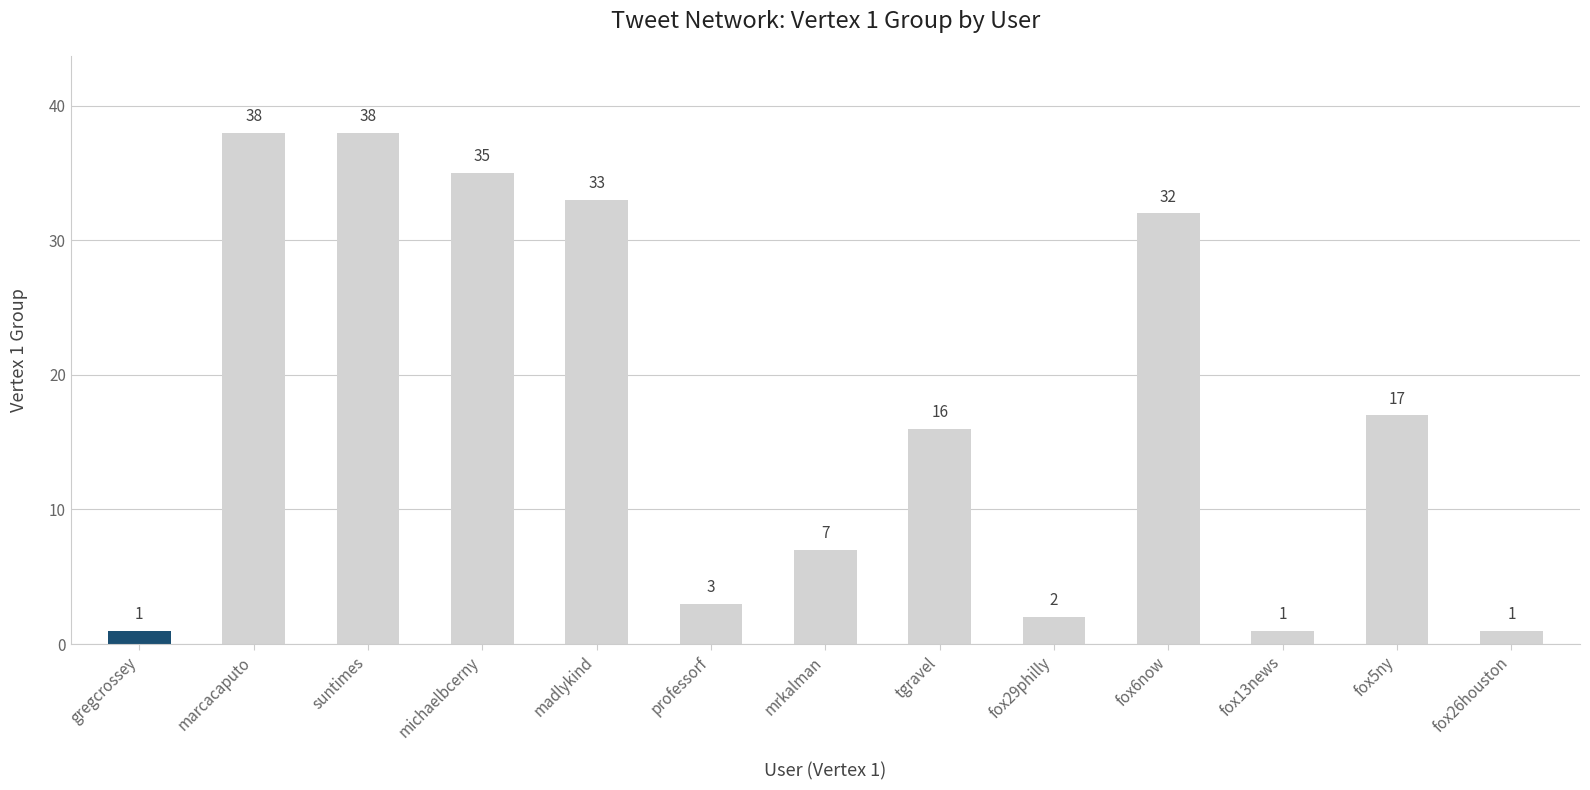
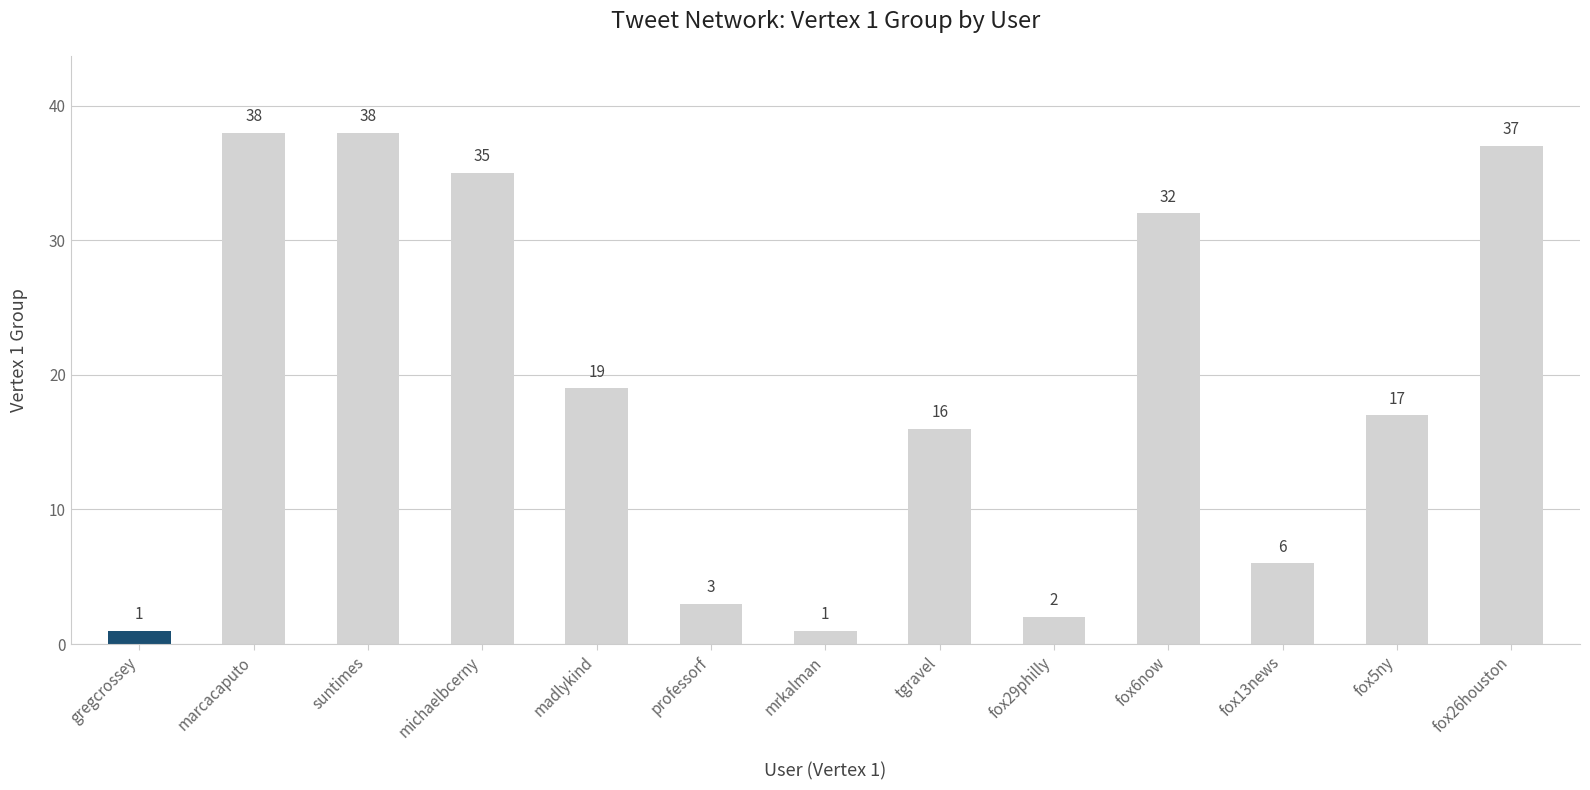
  {
    "gregcrossey": 1,
    "marcacaputo": 38,
    "suntimes": 38,
    "michaelbcerny": 35,
-   "madlykind": 33,
+   "madlykind": 19,
    "professorf": 3,
-   "mrkalman": 7,
+   "mrkalman": 1,
    "tgravel": 16,
    "fox29philly": 2,
    "fox6now": 32,
-   "fox13news": 1,
+   "fox13news": 6,
    "fox5ny": 17,
-   "fox26houston": 1
+   "fox26houston": 37
  }
